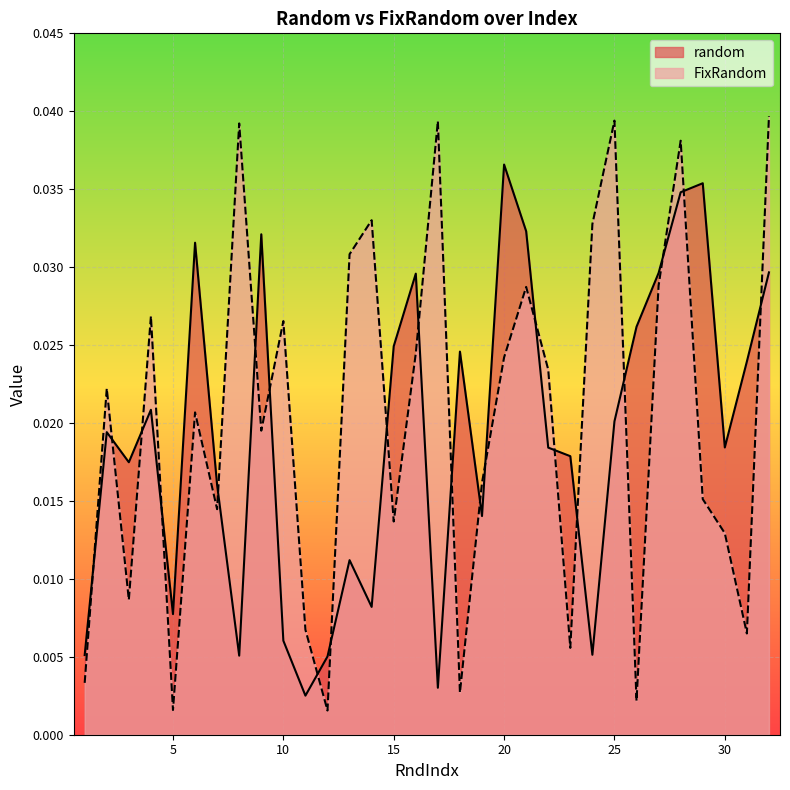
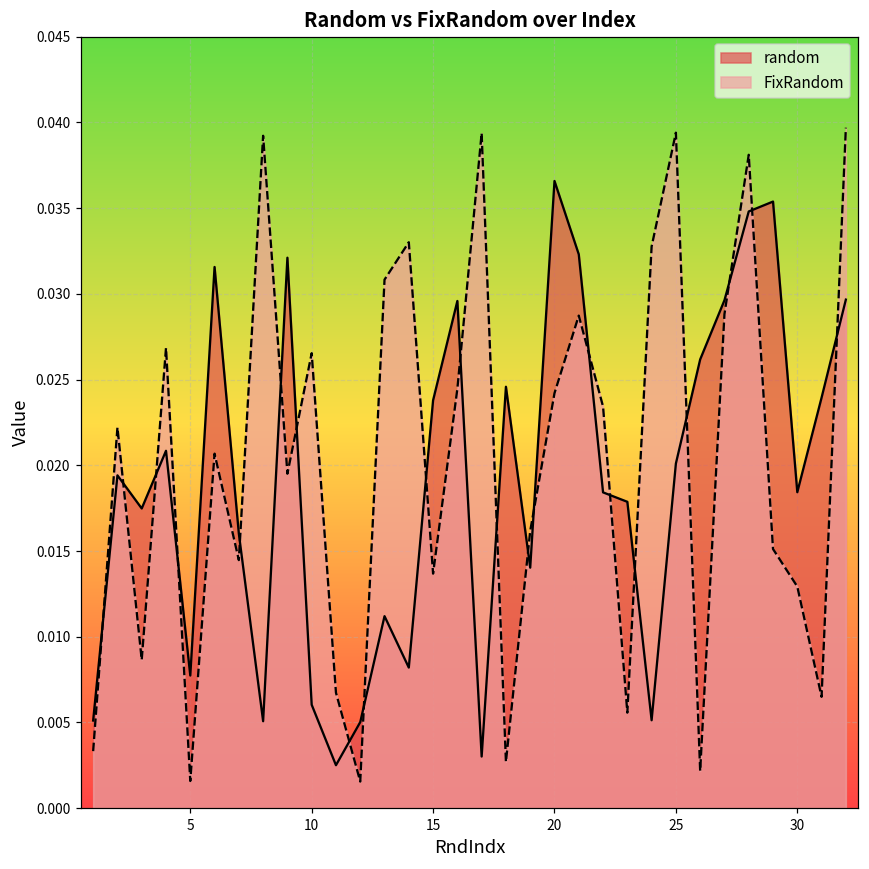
  {
    "random": {
      "5": 0.0077,
      "10": 0.0060,
-     "15": 0.0249,
+     "15": 0.0238,
      "20": 0.0366,
      "25": 0.0201,
      "30": 0.0184
    },
    "FixRandom": {
      "5": 0.0016,
      "10": 0.0265,
      "15": 0.0137,
      "20": 0.0242,
      "25": 0.0394,
      "30": 0.0129
    }
  }
